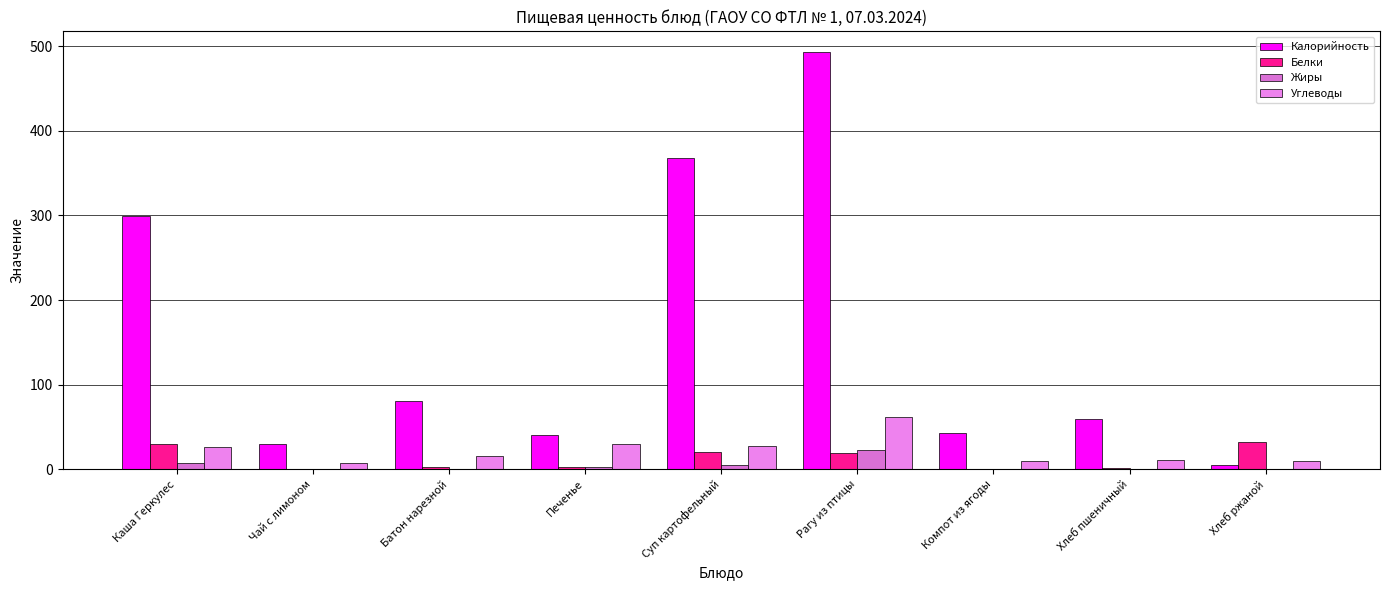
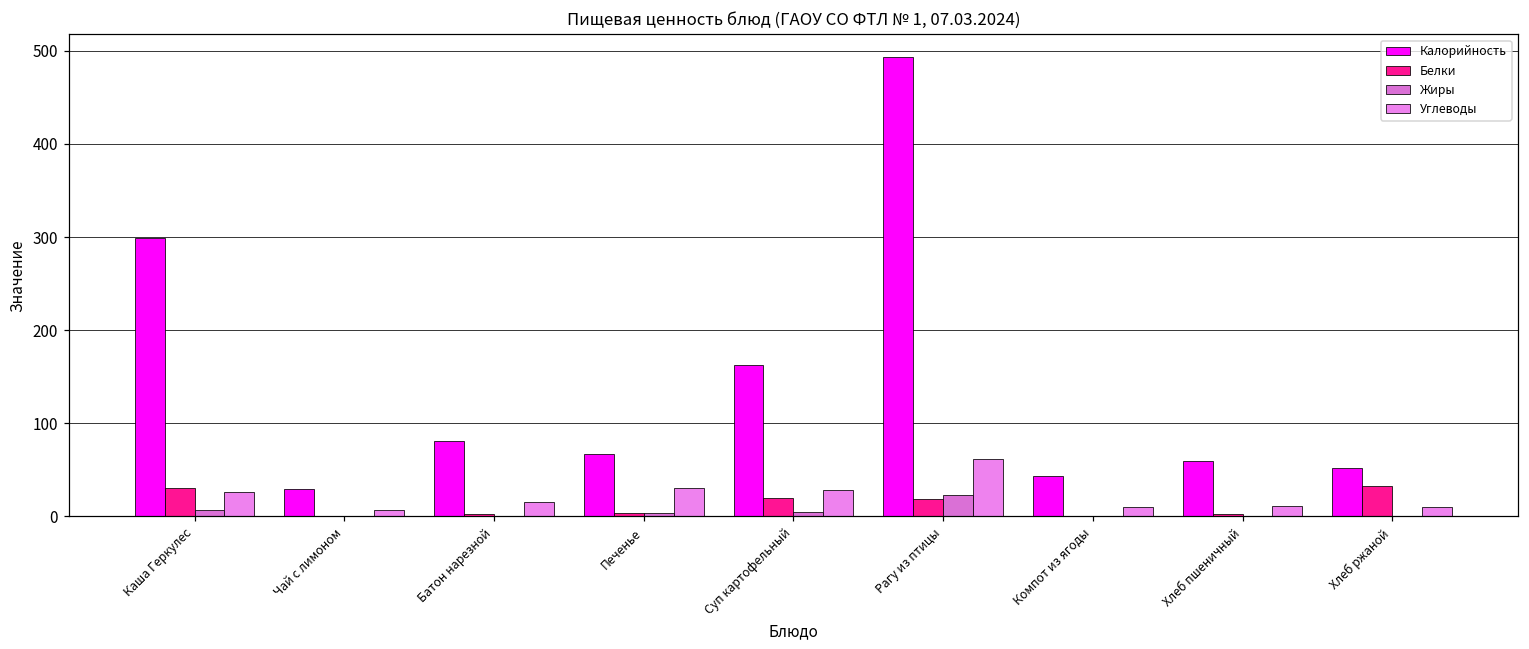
  {
    "Калорийность": {
      "Каша Геркулес": 300,
      "Чай с лимоном": 30,
      "Батон нарезной": 80,
-     "Печенье": 40,
-     "Суп картофельный": 370,
+     "Печенье": 70,
+     "Суп картофельный": 160,
      "Рагу из птицы": 490,
      "Компот из ягоды": 40,
      "Хлеб пшеничный": 60,
-     "Хлеб ржаной": 10
+     "Хлеб ржаной": 50
    },
    "Белки": {
      "Каша Геркулес": 30,
      "Печенье": 0,
      "Суп картофельный": 20,
      "Рагу из птицы": 20,
      "Компот из ягоды": 0,
      "Хлеб ржаной": 30
    }
  }
